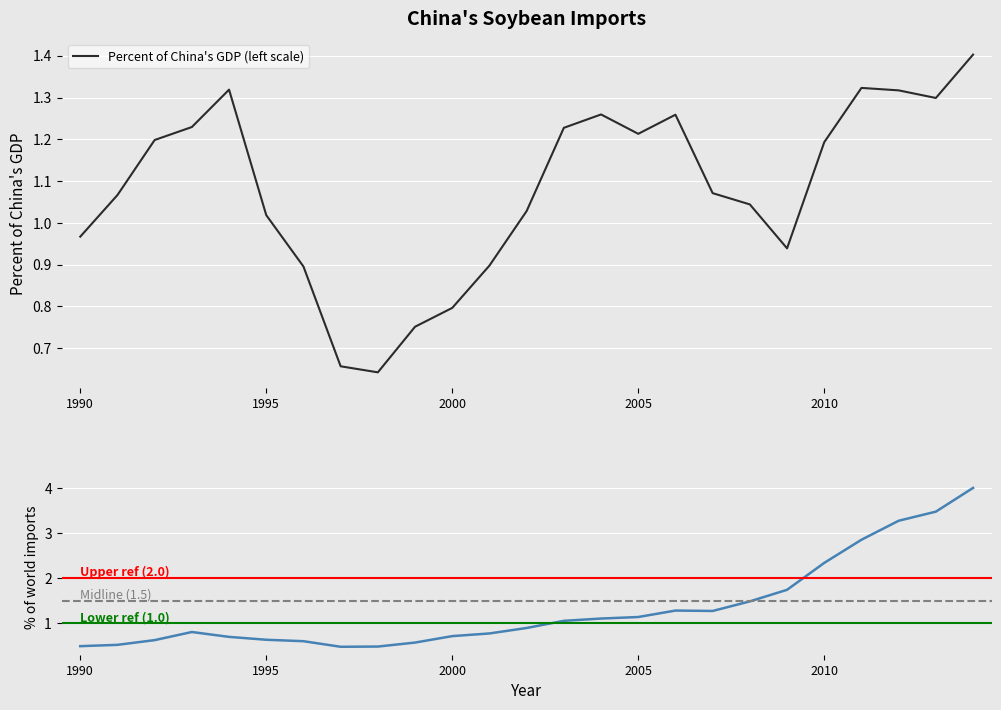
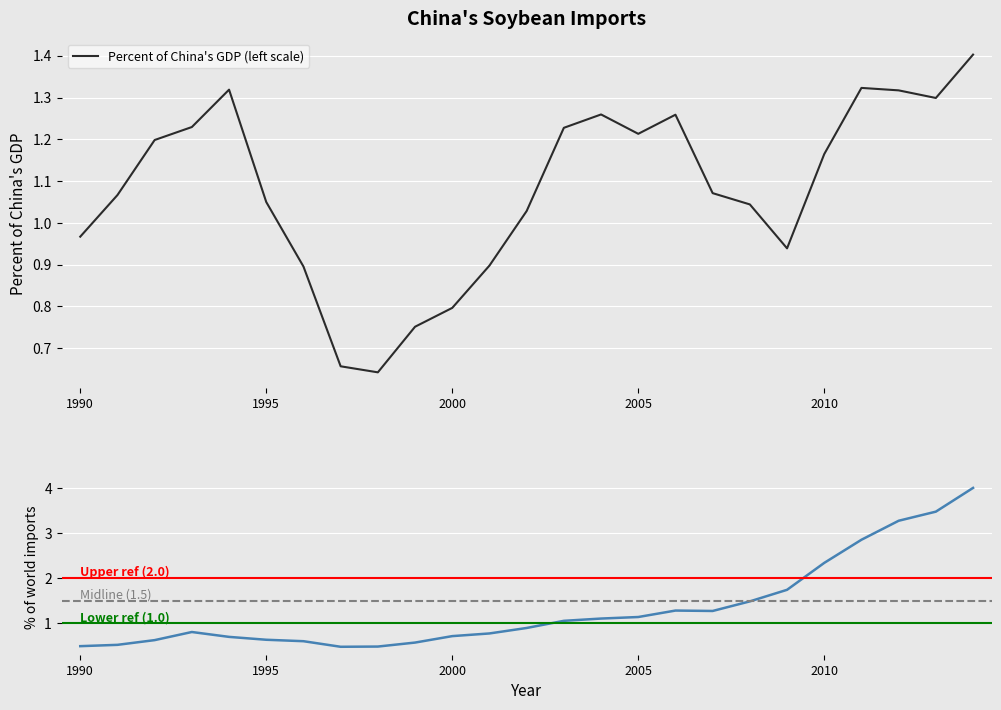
  {
    "China's Soybean Imports": {
      "1990": 0.97,
-     "1995": 1.02,
+     "1995": 1.05,
      "2000": 0.80,
      "2005": 1.21,
-     "2010": 1.19
+     "2010": 1.16
    }
  }
